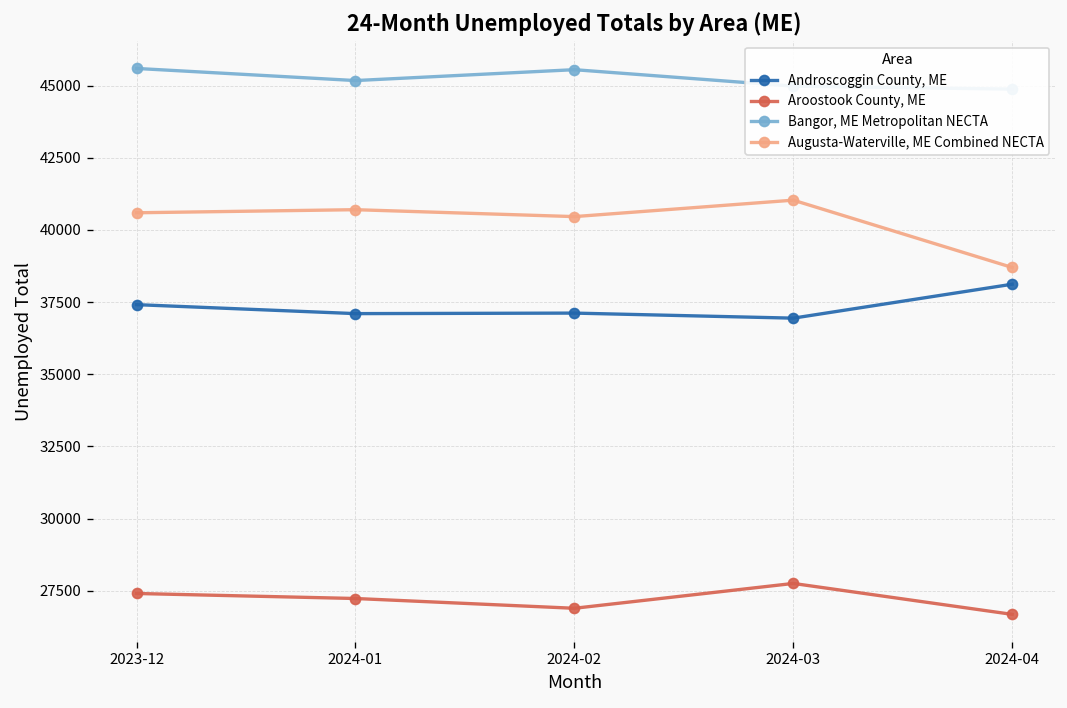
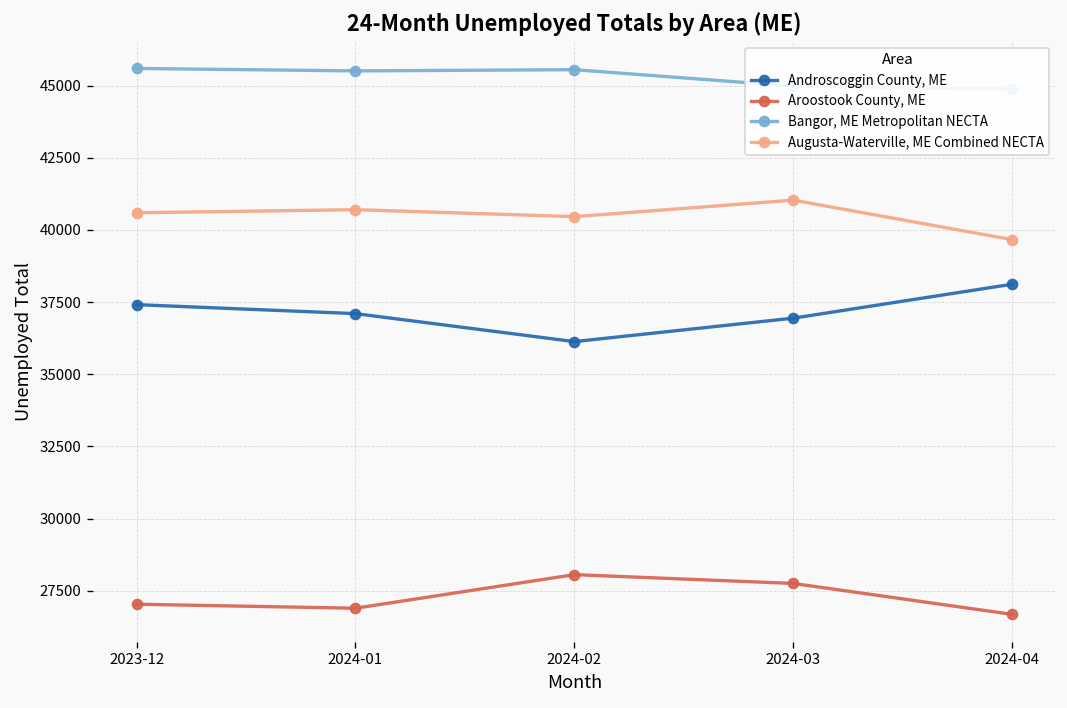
  {
    "Androscoggin County, ME": {
      "2023-12": 37400,
      "2024-01": 37100,
-     "2024-02": 37100,
+     "2024-02": 36100,
      "2024-03": 36900,
      "2024-04": 38100
    },
    "Aroostook County, ME": {
-     "2023-12": 27400,
-     "2024-01": 27200,
-     "2024-02": 26900,
+     "2023-12": 27000,
+     "2024-01": 26900,
+     "2024-02": 28100,
      "2024-03": 27800,
      "2024-04": 26700
    },
    "Bangor, ME Metropolitan NECTA": {
      "2023-12": 45600,
-     "2024-01": 45200,
+     "2024-01": 45500,
      "2024-02": 45600
    },
    "Augusta-Waterville, ME Combined NECTA": {
      "2023-12": 40600,
      "2024-01": 40700,
      "2024-02": 40500,
      "2024-03": 41000,
-     "2024-04": 38700
+     "2024-04": 39700
    }
  }
